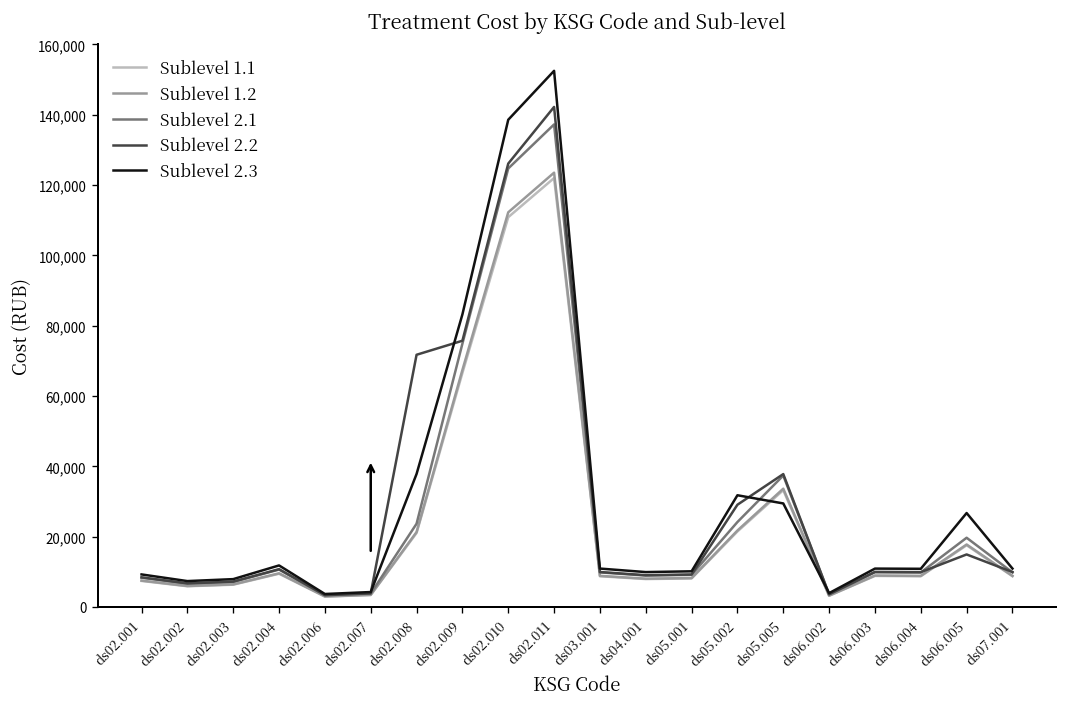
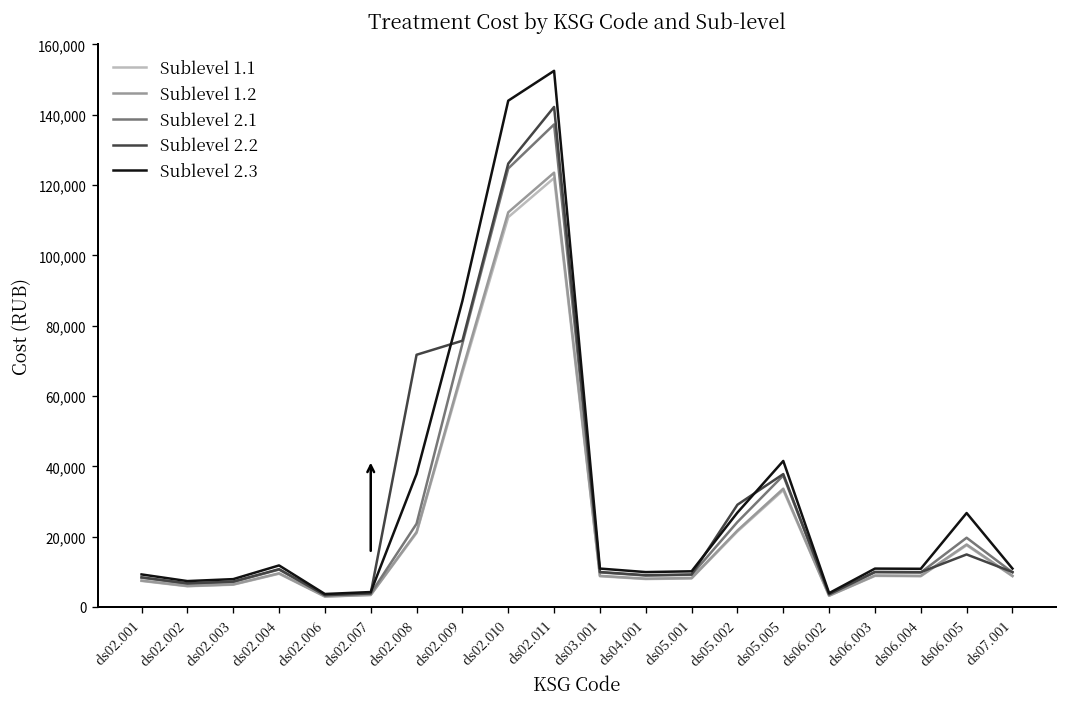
  {
    "Sublevel 2.2": {
      "ds02.008": "72,000",
      "ds02.010": "126,000",
      "ds02.011": "142,000",
      "ds05.002": "29,000",
      "ds06.005": "15,000"
    },
    "Sublevel 2.3": {
      "ds02.004": "12,000",
      "ds02.008": "38,000",
-     "ds02.009": "83,000",
-     "ds02.010": "139,000",
+     "ds02.009": "87,000",
+     "ds02.010": "144,000",
      "ds02.011": "153,000",
      "ds03.001": "11,000",
      "ds04.001": "10,000",
      "ds05.001": "10,000",
-     "ds05.002": "32,000",
-     "ds05.005": "29,000",
+     "ds05.002": "27,000",
+     "ds05.005": "42,000",
      "ds06.003": "11,000",
      "ds06.004": "11,000",
      "ds06.005": "27,000",
      "ds07.001": "11,000"
    }
  }
